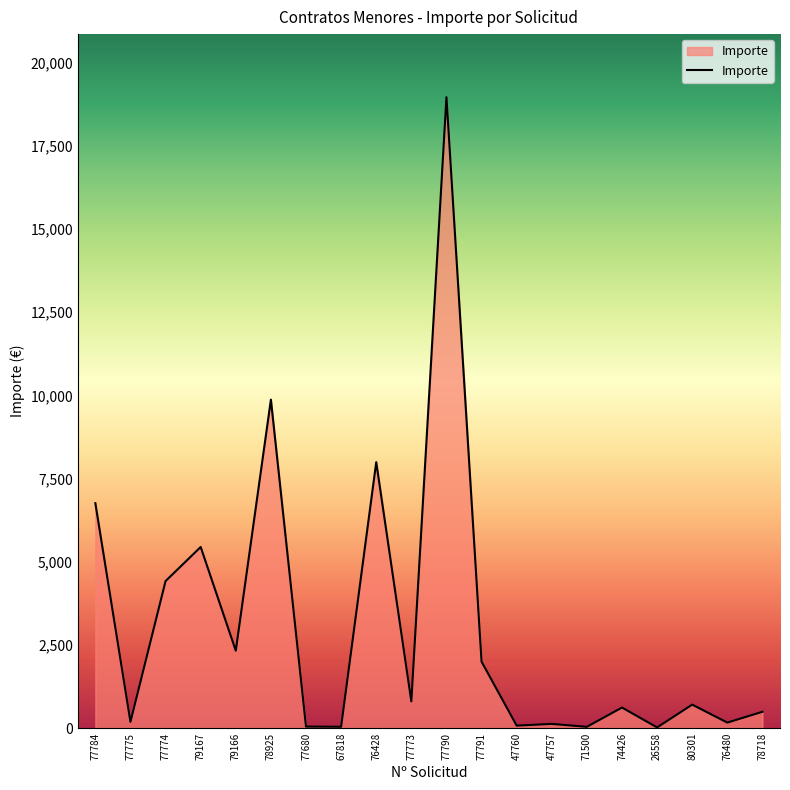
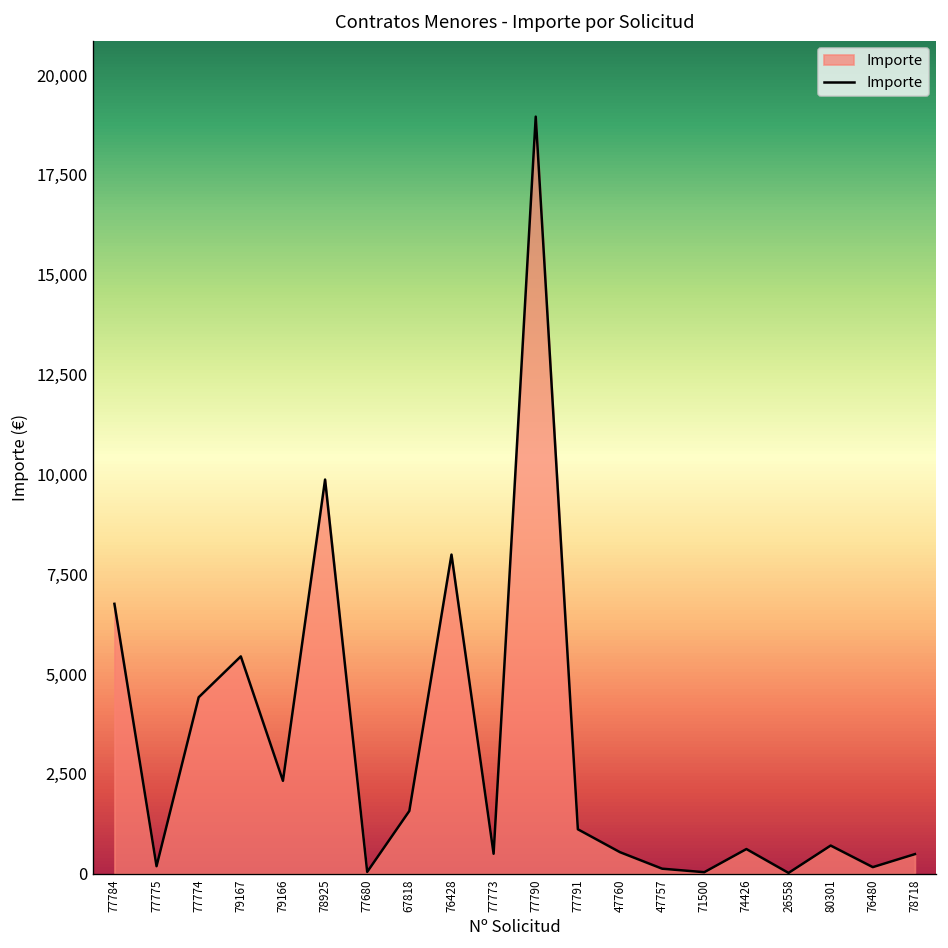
  {
    "77784": "6,800",
    "77775": "200",
    "77774": "4,400",
    "79167": "5,400",
    "79166": "2,300",
    "78925": "9,900",
    "77680": "0",
-   "67818": "0",
+   "67818": "1,600",
    "76428": "8,000",
-   "77773": "800",
+   "77773": "500",
    "77790": "19,000",
-   "77791": "2,000",
-   "47760": "100",
+   "77791": "1,100",
+   "47760": "500",
    "47757": "100",
    "71500": "0",
    "74426": "600",
    "26558": "0",
    "80301": "700",
    "76480": "200",
    "78718": "500"
  }
